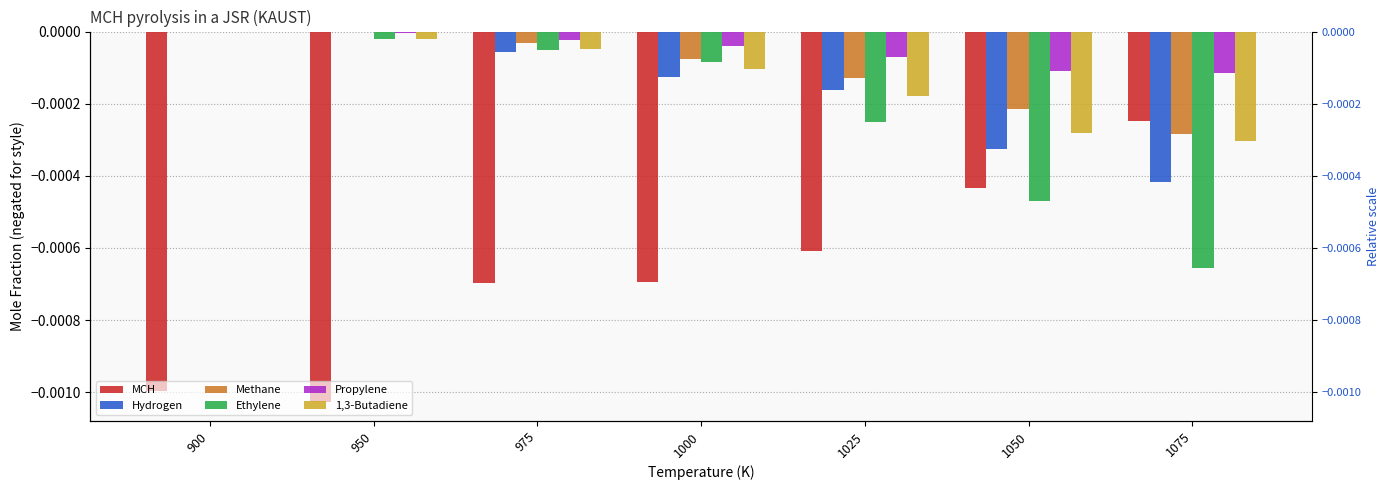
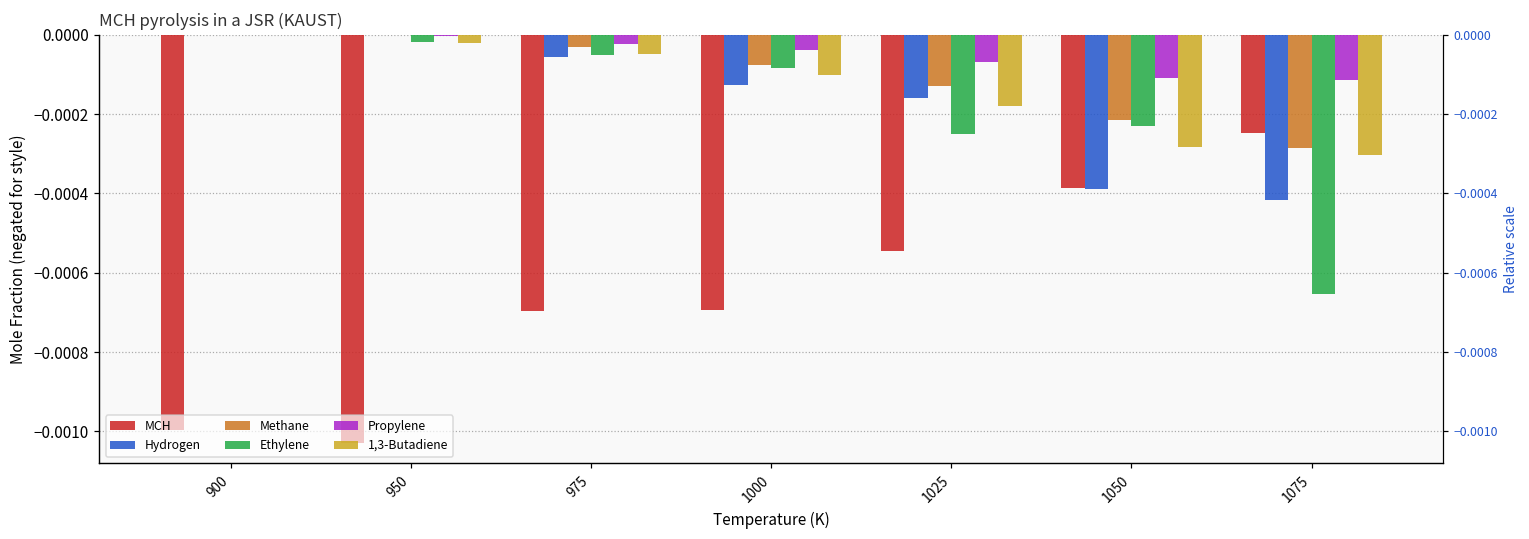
  {
    "MCH": {
      "975": -0.00070,
      "1000": -0.00069,
-     "1025": -0.00061,
-     "1050": -0.00043,
+     "1025": -0.00055,
+     "1050": -0.00039,
      "1075": -0.00025
    },
    "Hydrogen": {
      "900": 0.00000,
      "950": 0.00000,
      "975": -0.00006,
      "1000": -0.00013,
      "1025": -0.00016,
-     "1050": -0.00033,
+     "1050": -0.00039,
      "1075": -0.00042
    },
    "Ethylene": {
      "900": 0.00000,
      "950": -0.00002,
      "975": -0.00005,
      "1000": -0.00009,
      "1025": -0.00025,
-     "1050": -0.00047,
+     "1050": -0.00023,
      "1075": -0.00065
    },
    "Propylene": {
      "900": 0.00000,
      "975": -0.00002,
      "1000": -0.00004,
      "1025": -0.00007,
      "1050": -0.00011,
      "1075": -0.00011
    }
  }
